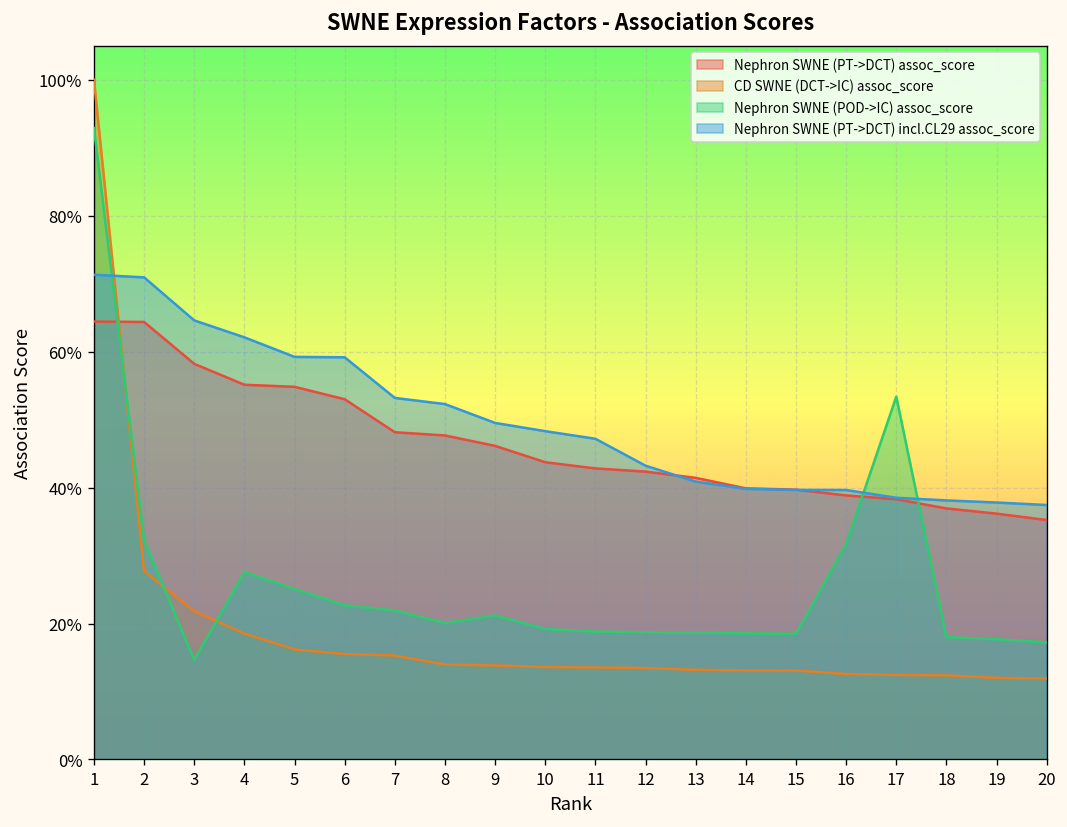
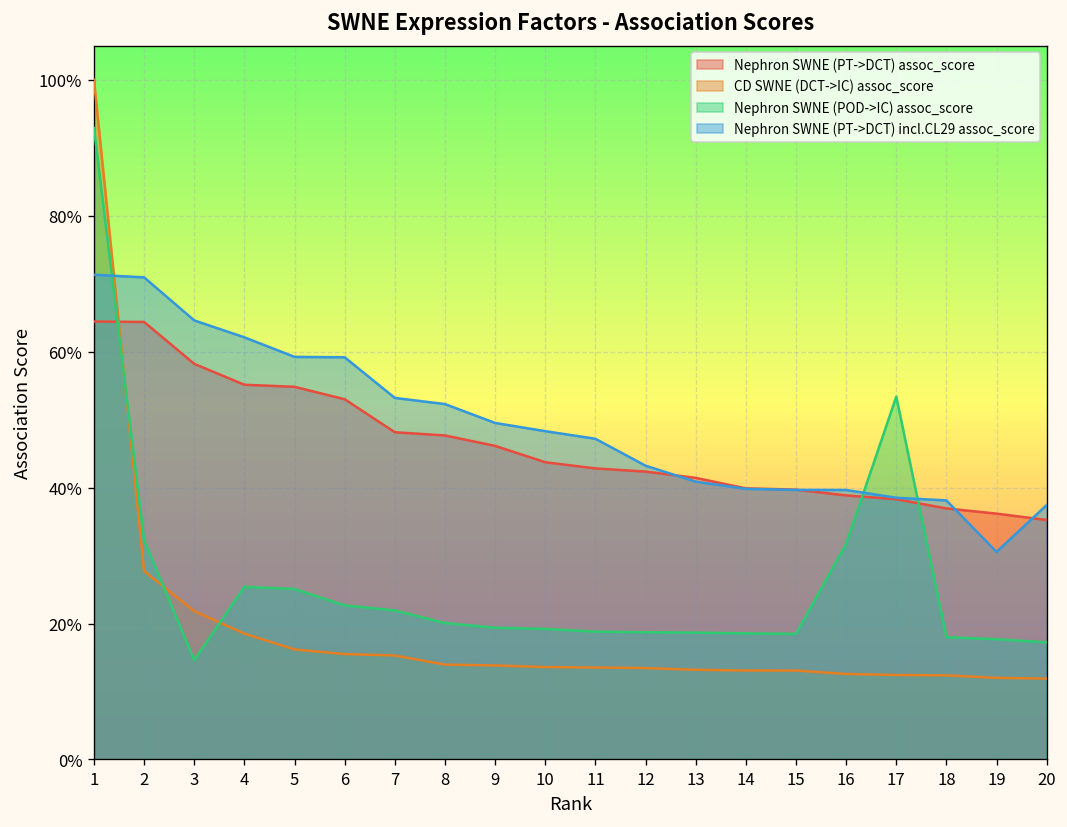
  {
    "Nephron SWNE (POD->IC) assoc_score": {
      "1": "93%",
      "2": "32%",
      "3": "15%",
-     "4": "28%",
+     "4": "25%",
      "5": "25%",
      "6": "23%",
      "7": "22%",
      "8": "20%",
-     "9": "21%",
+     "9": "19%",
      "10": "19%",
      "11": "19%",
      "12": "19%",
      "13": "19%",
      "14": "19%",
      "15": "18%",
      "16": "32%",
      "17": "53%",
      "18": "18%",
      "19": "18%",
      "20": "17%"
    },
    "Nephron SWNE (PT->DCT) incl.CL29 assoc_score": {
      "1": "71%",
      "2": "71%",
      "3": "65%",
      "4": "62%",
      "5": "59%",
      "6": "59%",
      "7": "53%",
      "8": "52%",
      "9": "50%",
      "10": "48%",
      "11": "47%",
      "12": "43%",
      "13": "41%",
      "16": "40%",
      "18": "38%",
-     "19": "38%",
+     "19": "31%",
      "20": "37%"
    }
  }
